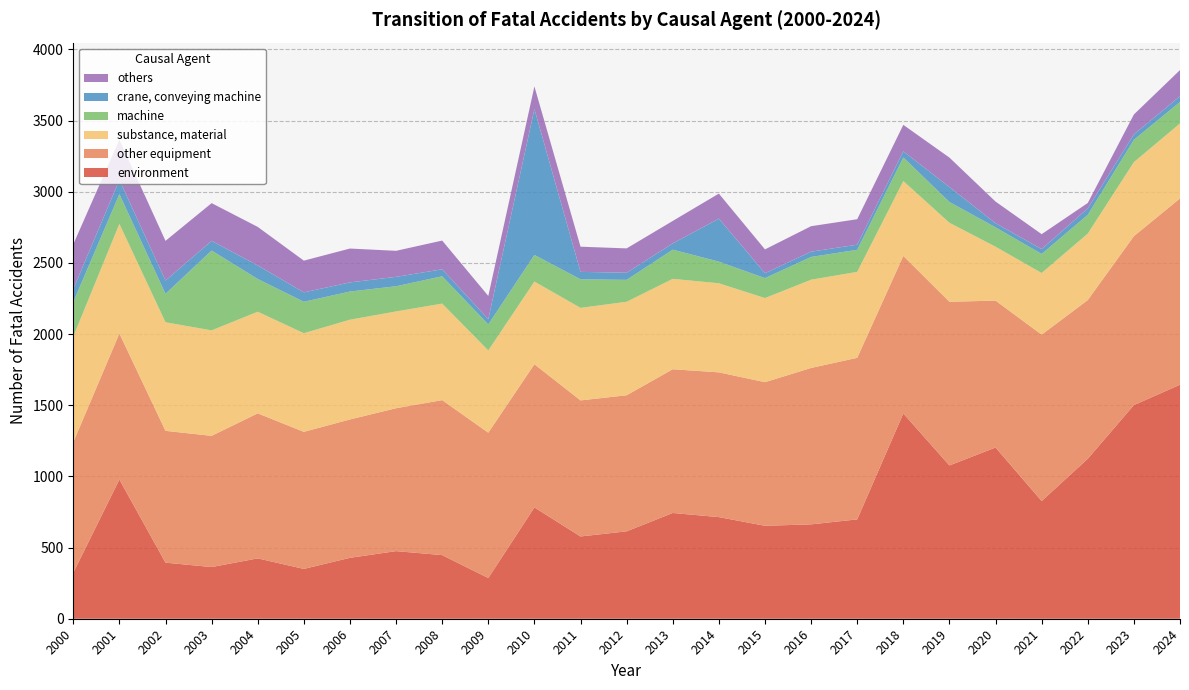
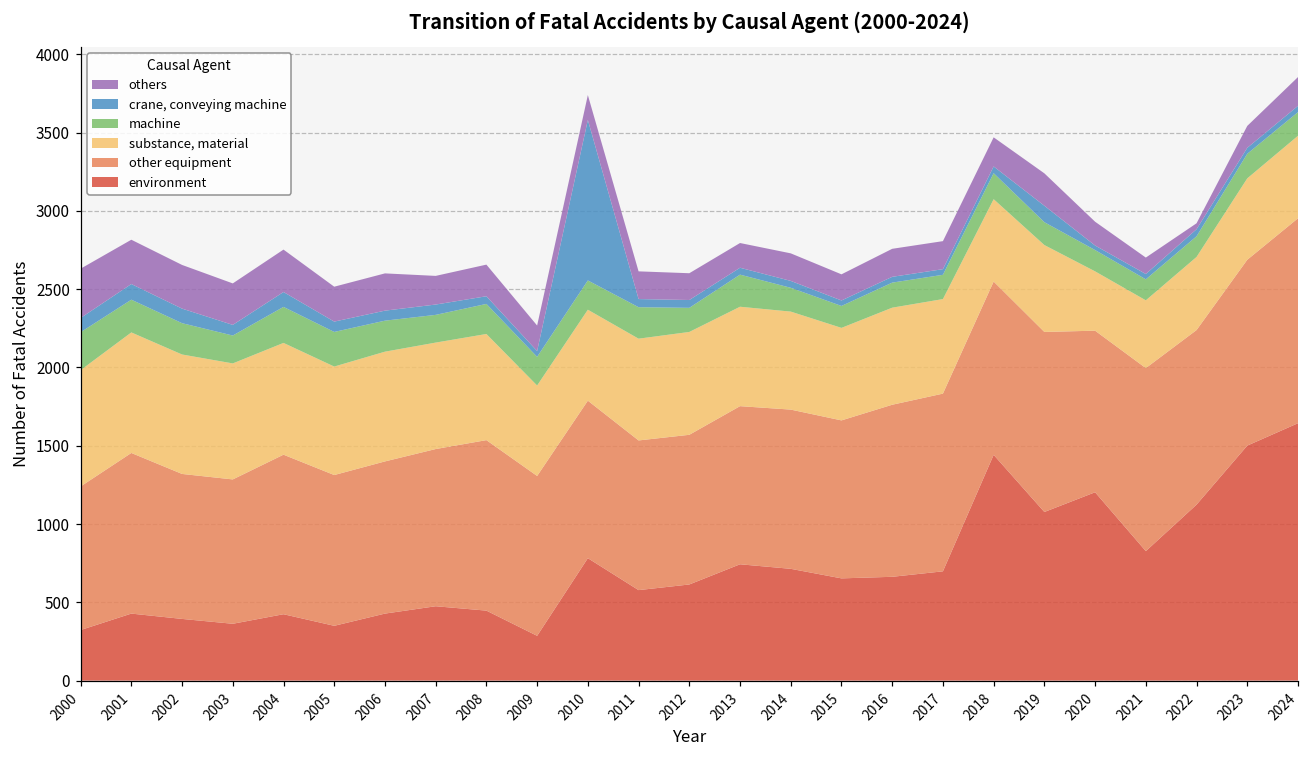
  {
    "environment": {
      "2000": 320,
-     "2001": 980,
+     "2001": 430,
      "2002": 390,
      "2003": 360,
      "2004": 420,
      "2005": 350,
      "2006": 430,
      "2007": 480,
      "2008": 450,
      "2009": 290,
      "2010": 780,
      "2011": 580,
      "2012": 610,
      "2013": 740,
      "2014": 710,
      "2015": 650,
      "2016": 660,
      "2017": 700,
      "2018": 1440,
      "2019": 1080,
      "2020": 1200,
      "2021": 830,
      "2022": 1120,
      "2023": 1500,
      "2024": 1640
    },
    "other equipment": {
      "2000": 920,
      "2001": 1030,
      "2002": 930,
      "2003": 920,
      "2004": 1020,
      "2005": 960,
      "2006": 970,
      "2007": 1000,
      "2008": 1090,
      "2009": 1020,
      "2010": 1010,
      "2011": 960,
      "2012": 960,
      "2013": 1010,
      "2014": 1020,
      "2015": 1010,
      "2016": 1100,
      "2017": 1140,
      "2018": 1110,
      "2019": 1150,
      "2020": 1030,
      "2021": 1170,
      "2022": 1120,
      "2023": 1190,
      "2024": 1310
    },
    "substance, material": {
      "2000": 740,
      "2001": 770,
      "2002": 760,
      "2003": 740,
      "2004": 710,
      "2005": 690,
      "2006": 700,
      "2007": 680,
      "2008": 680,
      "2009": 580,
      "2010": 580,
      "2011": 650,
      "2012": 660,
      "2013": 640,
      "2014": 630,
      "2015": 590,
      "2016": 620,
      "2017": 600,
      "2018": 530,
      "2019": 560,
      "2020": 380,
      "2021": 430,
      "2022": 470,
      "2023": 520,
      "2024": 530
    },
    "machine": {
      "2000": 240,
      "2001": 210,
      "2002": 200,
-     "2003": 560,
+     "2003": 180,
      "2004": 230,
      "2005": 220,
      "2006": 200,
      "2007": 180,
      "2008": 190,
      "2009": 180,
      "2010": 190,
      "2011": 200,
      "2012": 150,
      "2013": 210,
      "2014": 150,
      "2015": 140,
      "2016": 160,
      "2017": 160,
      "2018": 170,
      "2019": 150,
      "2020": 140,
      "2021": 130,
      "2022": 130,
      "2023": 160,
      "2024": 150
    },
    "crane, conveying machine": {
      "2000": 90,
      "2002": 90,
      "2003": 70,
      "2004": 100,
      "2005": 70,
      "2006": 60,
      "2007": 70,
      "2008": 50,
      "2009": 40,
      "2010": 1030,
      "2011": 50,
      "2012": 50,
      "2013": 40,
-     "2014": 300,
+     "2014": 40,
      "2015": 40,
      "2016": 40,
      "2017": 40,
      "2018": 40,
      "2019": 110,
      "2020": 30,
      "2021": 30,
      "2022": 50,
      "2023": 40,
      "2024": 40
    },
    "others": {
      "2000": 320,
      "2002": 280,
      "2003": 270,
      "2004": 270,
      "2005": 220,
      "2006": 240,
      "2007": 180,
      "2008": 200,
      "2009": 160,
      "2010": 160,
      "2011": 180,
      "2012": 170,
      "2013": 160,
      "2014": 180,
      "2015": 170,
      "2016": 180,
      "2017": 180,
      "2018": 190,
      "2019": 210,
      "2020": 150,
      "2021": 110,
      "2022": 40,
      "2023": 140,
      "2024": 180
    }
  }
